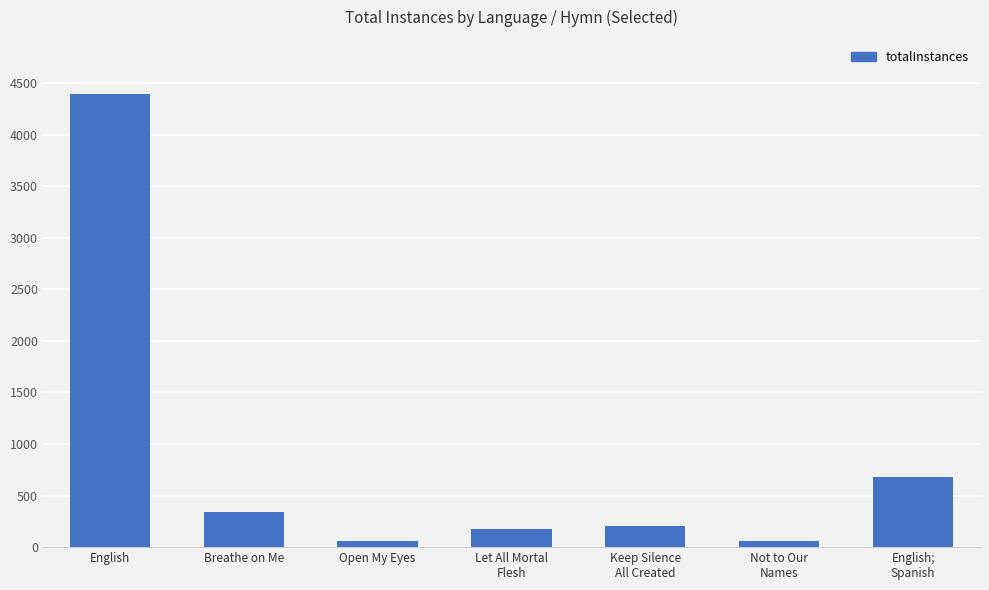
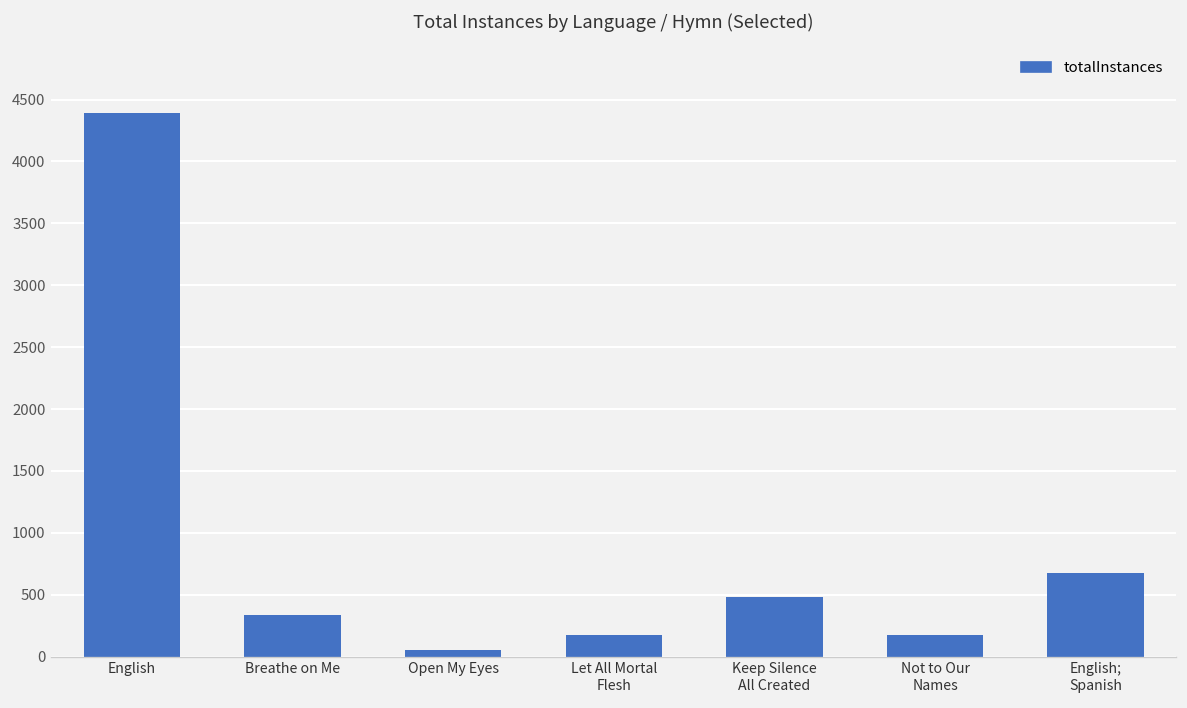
  {
    "English": 4390,
    "Breathe on Me": 340,
    "Open My Eyes": 60,
    "Let All Mortal Flesh": 170,
-   "Keep Silence All Created": 200,
-   "Not to Our Names": 60,
+   "Keep Silence All Created": 490,
+   "Not to Our Names": 180,
    "English; Spanish": 680
  }
